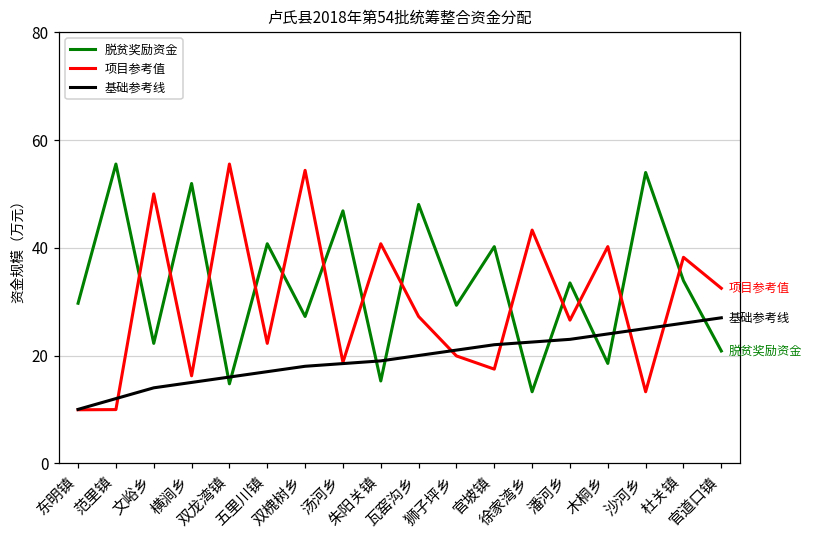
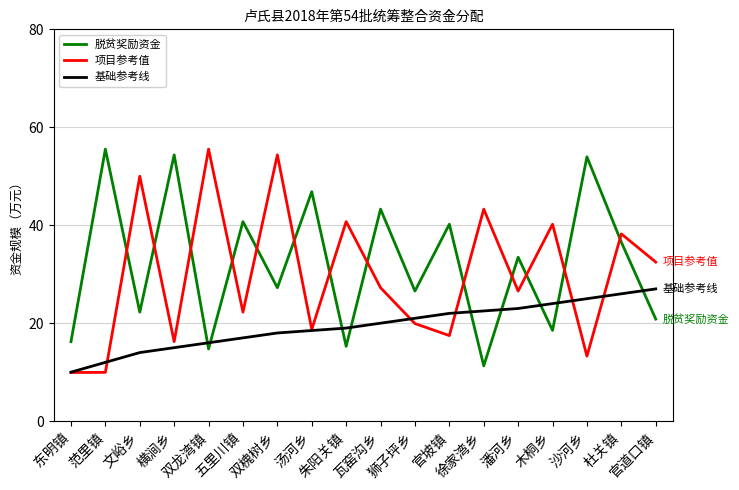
  {
    "脱贫奖励资金": {
-     "东明镇": 30,
+     "东明镇": 16,
      "范里镇": 56,
      "文峪乡": 22,
-     "横涧乡": 52,
+     "横涧乡": 54,
      "双龙湾镇": 15,
      "五里川镇": 41,
      "双槐树乡": 27,
      "汤河乡": 47,
      "朱阳关镇": 15,
-     "瓦窑沟乡": 48,
-     "狮子坪乡": 29,
+     "瓦窑沟乡": 43,
+     "狮子坪乡": 27,
      "官坡镇": 40,
-     "徐家湾乡": 13,
+     "徐家湾乡": 11,
      "潘河乡": 33,
      "木桐乡": 19,
      "沙河乡": 54,
-     "杜关镇": 34,
+     "杜关镇": 37,
      "官道口镇": 21
    },
    "项目参考值": {
      "范里镇": 10,
      "文峪乡": 50,
      "横涧乡": 16,
      "双龙湾镇": 56,
      "五里川镇": 22,
      "双槐树乡": 54,
      "朱阳关镇": 41,
      "瓦窑沟乡": 27,
      "狮子坪乡": 20,
      "官坡镇": 17,
      "徐家湾乡": 43,
      "潘河乡": 27,
      "木桐乡": 40,
      "沙河乡": 13,
      "杜关镇": 38,
      "官道口镇": 32
    },
    "基础参考线": {
      "范里镇": 12,
      "文峪乡": 14,
      "横涧乡": 15,
      "双龙湾镇": 16,
      "五里川镇": 17,
      "双槐树乡": 18,
      "朱阳关镇": 19,
      "瓦窑沟乡": 20,
      "狮子坪乡": 21,
      "官坡镇": 22,
      "徐家湾乡": 23,
      "潘河乡": 23,
      "木桐乡": 24,
      "沙河乡": 25,
      "杜关镇": 26,
      "官道口镇": 27
    }
  }
